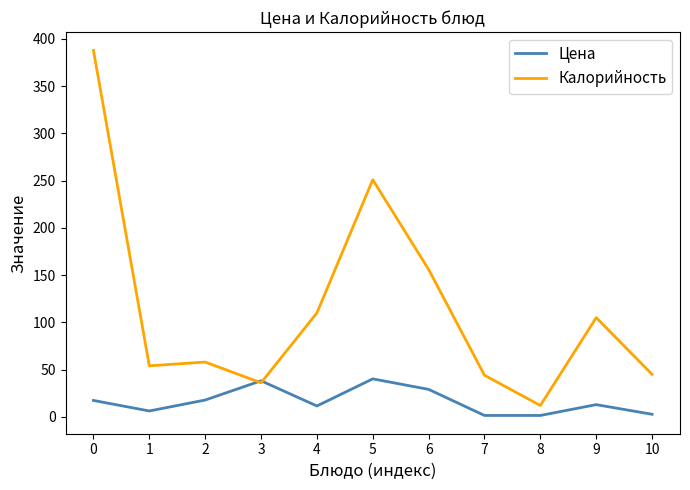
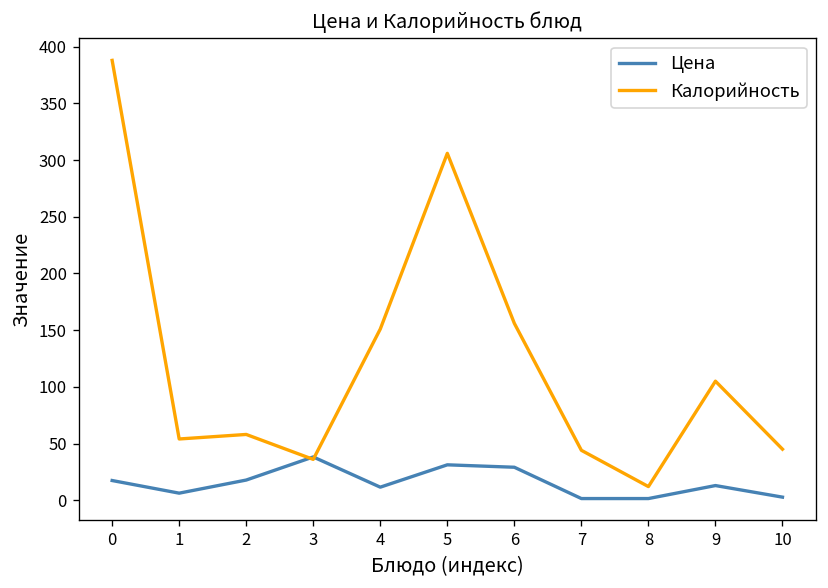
  {
    "Цена": {
      "0": 20,
      "1": 10,
      "2": 20,
      "4": 10,
-     "5": 40,
+     "5": 30,
      "6": 30,
      "7": 0,
      "8": 0,
      "9": 10,
      "10": 0
    },
    "Калорийность": {
      "0": 390,
      "1": 50,
      "2": 60,
-     "4": 110,
-     "5": 250,
+     "4": 150,
+     "5": 310,
      "6": 160,
      "7": 40,
      "8": 10,
      "9": 110,
      "10": 50
    }
  }
